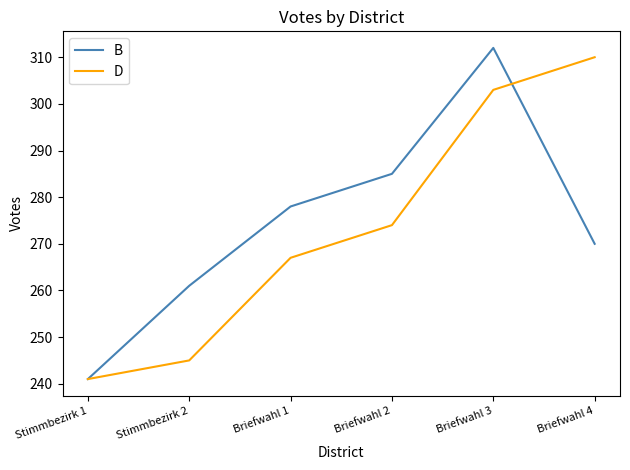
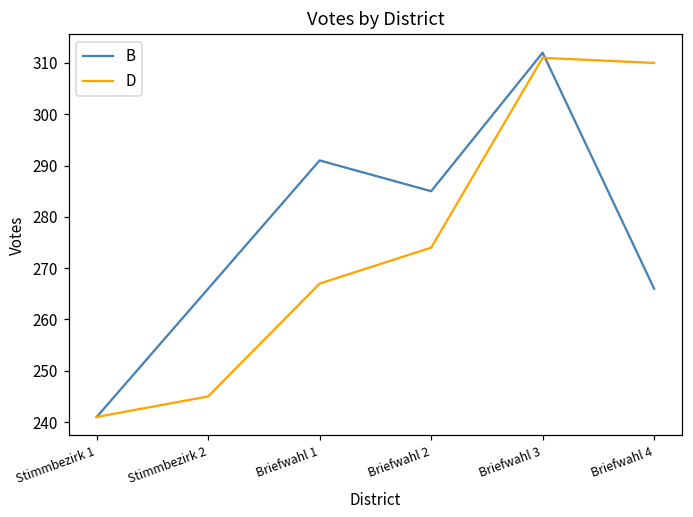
  {
    "B": {
-     "Stimmbezirk 2": 261,
-     "Briefwahl 1": 278,
+     "Stimmbezirk 2": 266,
+     "Briefwahl 1": 291,
      "Briefwahl 2": 285,
      "Briefwahl 3": 312,
-     "Briefwahl 4": 270
+     "Briefwahl 4": 266
    },
    "D": {
      "Stimmbezirk 2": 245,
      "Briefwahl 1": 267,
      "Briefwahl 2": 274,
-     "Briefwahl 3": 303,
+     "Briefwahl 3": 311,
      "Briefwahl 4": 310
    }
  }
